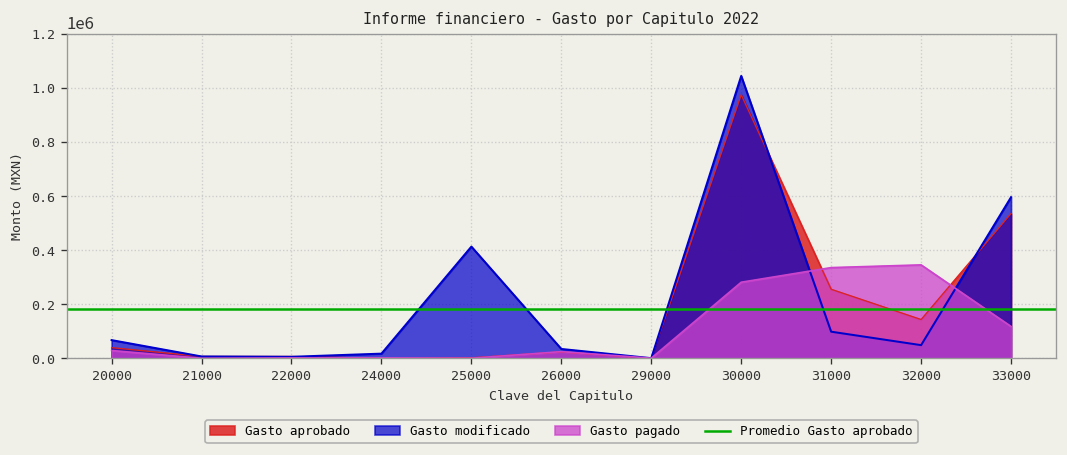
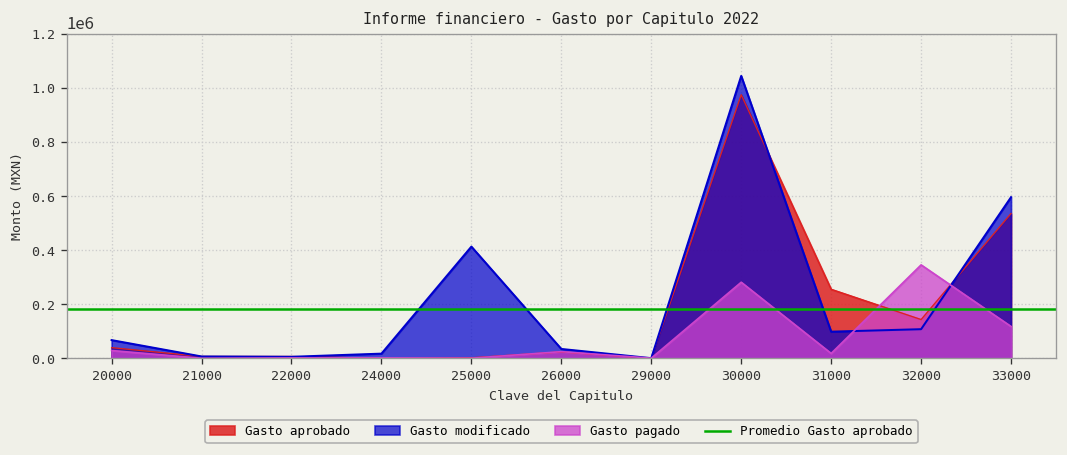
  {
    "Gasto aprobado": {
      "30000": 970000,
      "31000": 260000,
      "32000": 140000,
      "33000": 540000
    },
    "Gasto modificado": {
      "20000": 70000,
      "24000": 20000,
      "25000": 410000,
      "30000": 1040000,
      "31000": 100000,
-     "32000": 50000,
+     "32000": 110000,
      "33000": 600000
    },
    "Gasto pagado": {
      "30000": 280000,
-     "31000": 340000,
+     "31000": 20000,
      "32000": 350000,
      "33000": 120000
    }
  }
